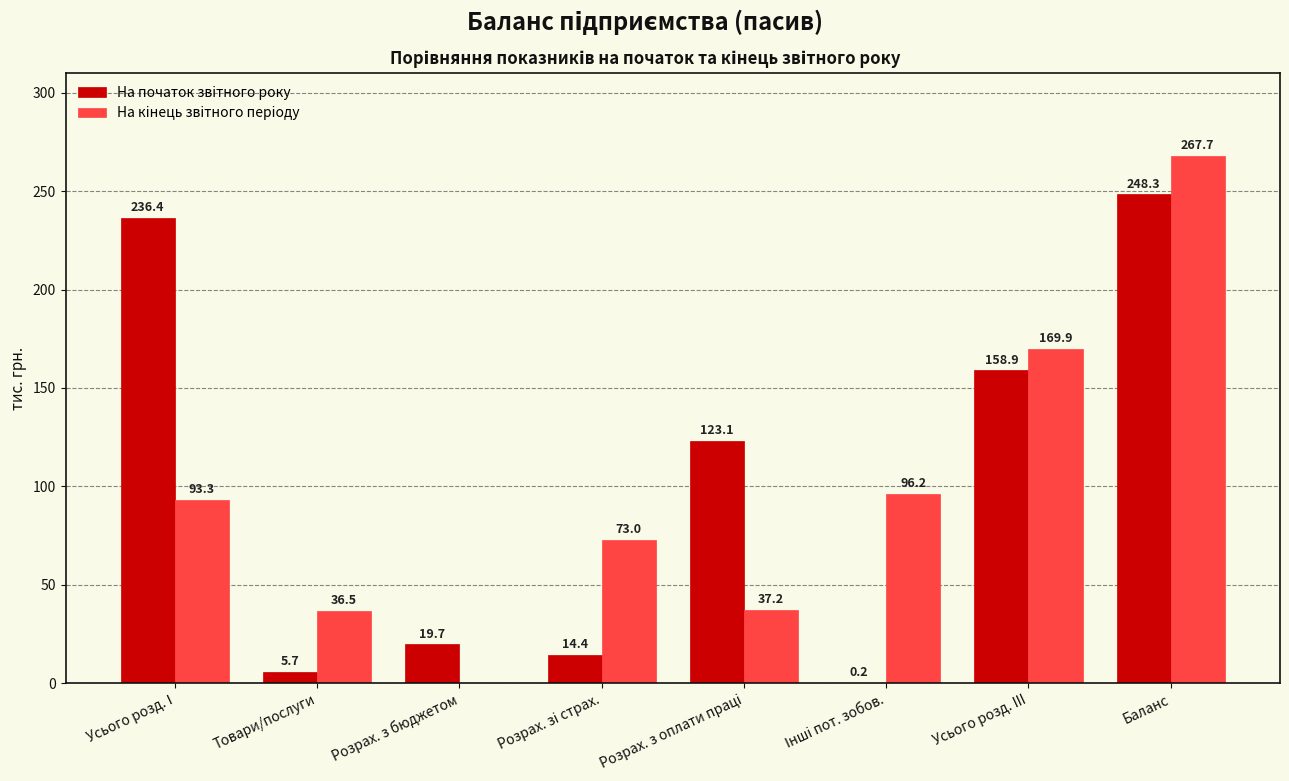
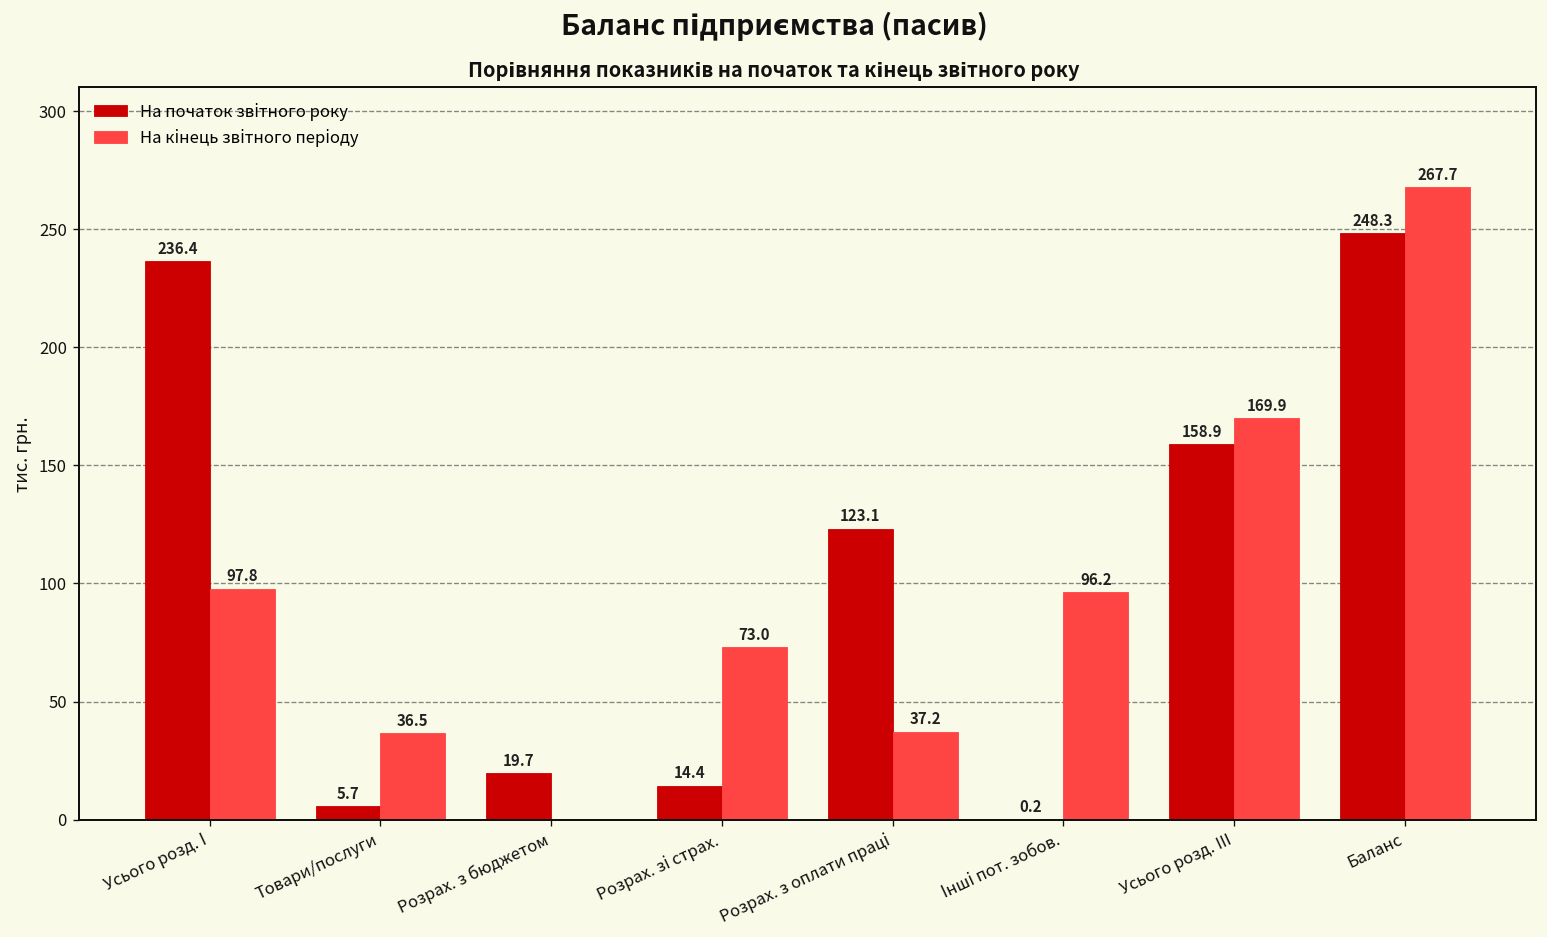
  {
    "На початок звітного року": {
      "Усього розд. І": 236.4,
      "Товари/послуги": 5.7,
      "Розрах. з бюджетом": 19.7,
      "Розрах. зі страх.": 14.4,
      "Розрах. з оплати праці": 123.1,
      "Інші пот. зобов.": 0.2,
      "Усього розд. III": 158.9,
      "Баланс": 248.3
    },
    "На кінець звітного періоду": {
-     "Усього розд. І": 93.3,
+     "Усього розд. І": 97.8,
      "Товари/послуги": 36.5,
      "Розрах. зі страх.": 73.0,
      "Розрах. з оплати праці": 37.2,
      "Інші пот. зобов.": 96.2,
      "Усього розд. III": 169.9,
      "Баланс": 267.7
    }
  }
